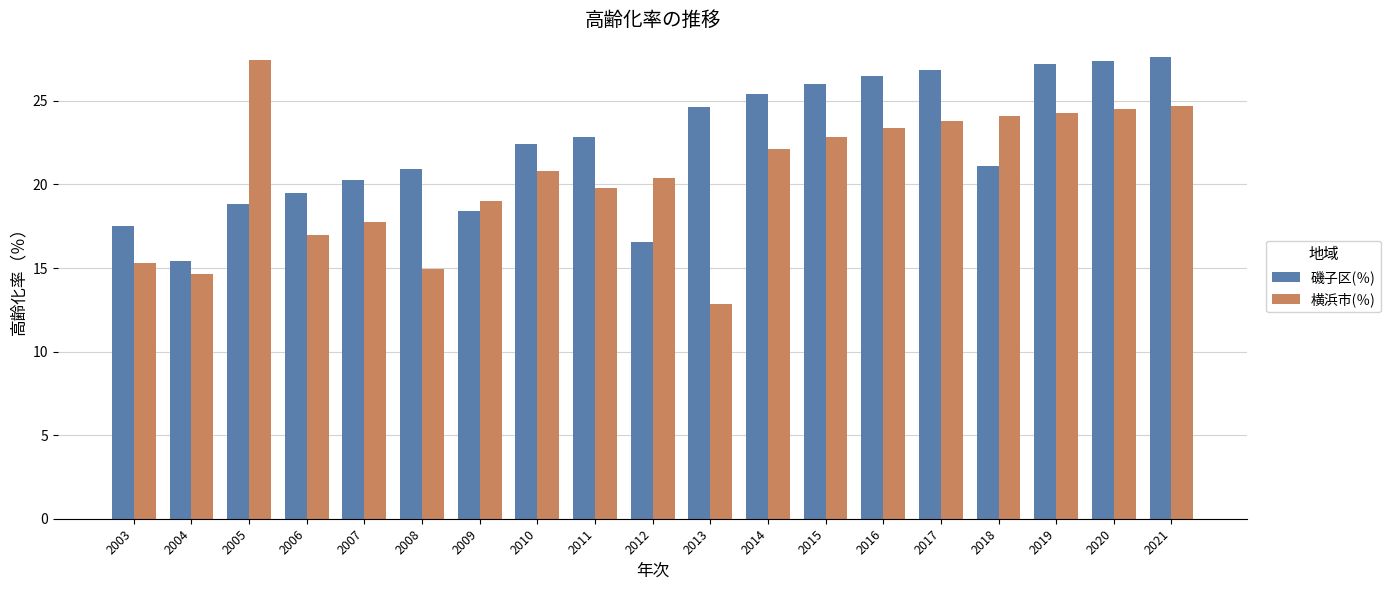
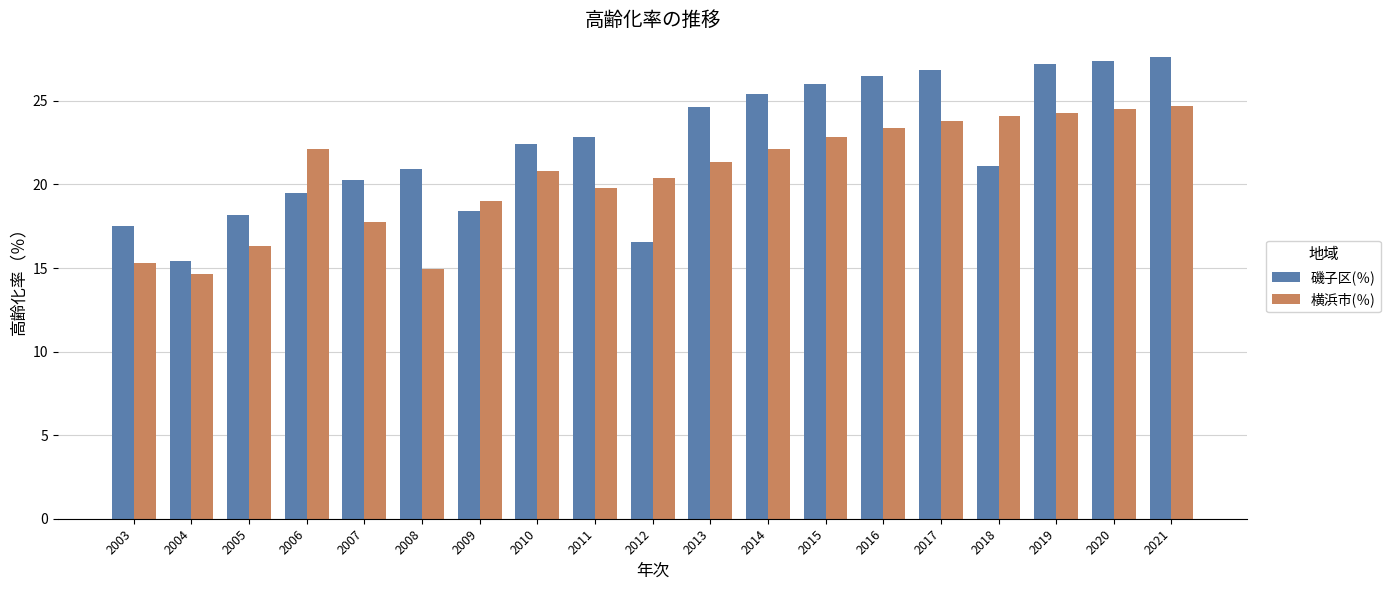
  {
    "磯子区(％)": {
      "2003": 17.5,
      "2004": 15.4,
-     "2005": 18.8,
+     "2005": 18.2,
      "2006": 19.5,
      "2007": 20.3,
      "2008": 20.9,
      "2009": 18.4,
      "2010": 22.4,
      "2011": 22.8,
      "2012": 16.6,
      "2013": 24.6,
      "2014": 25.4,
      "2015": 26.0,
      "2016": 26.5,
      "2017": 26.8,
      "2018": 21.1,
      "2019": 27.2,
      "2020": 27.4,
      "2021": 27.6
    },
    "横浜市(％)": {
      "2003": 15.3,
      "2004": 14.7,
-     "2005": 27.4,
-     "2006": 17.0,
+     "2005": 16.3,
+     "2006": 22.1,
      "2007": 17.7,
      "2008": 14.9,
      "2009": 19.0,
      "2010": 20.8,
      "2011": 19.8,
      "2012": 20.4,
-     "2013": 12.8,
+     "2013": 21.3,
      "2014": 22.1,
      "2015": 22.8,
      "2016": 23.4,
      "2017": 23.8,
      "2018": 24.1,
      "2019": 24.3,
      "2020": 24.5,
      "2021": 24.7
    }
  }
